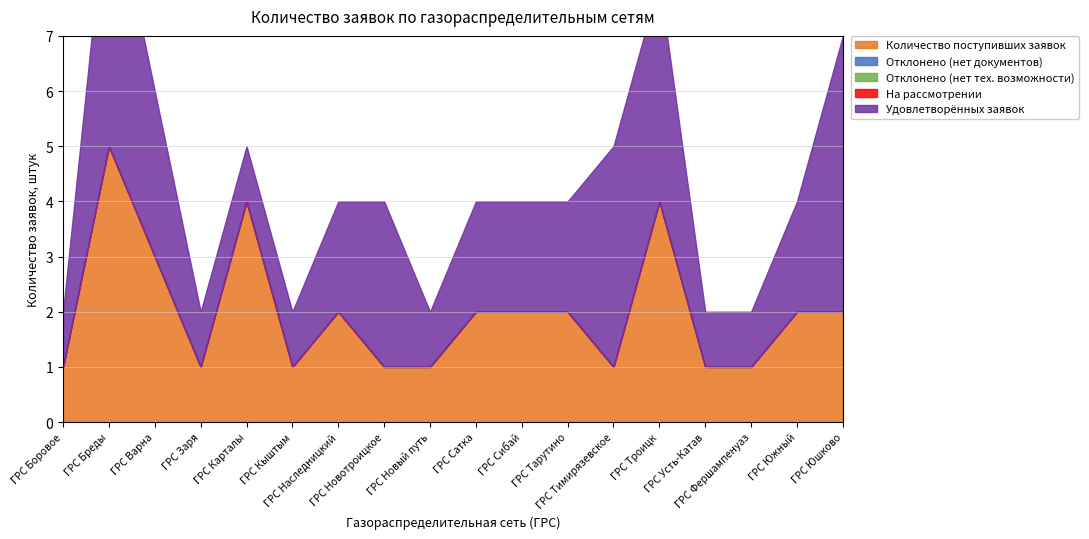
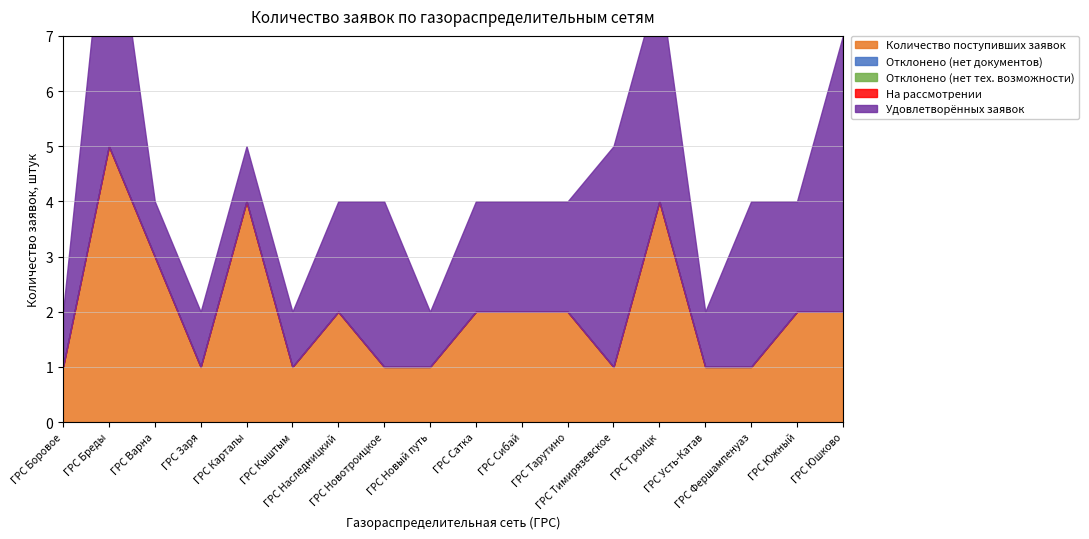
  {
    "На рассмотрении": {
      "ГРС Боровое": 1,
      "ГРС Бреды": 5,
      "ГРС Варна": 3,
      "ГРС Заря": 1,
      "ГРС Карталы": 4,
      "ГРС Кыштым": 1,
      "ГРС Наследницкий": 2,
      "ГРС Новотроицкое": 1,
      "ГРС Новый путь": 1,
      "ГРС Сатка": 2,
      "ГРС Сибай": 2,
      "ГРС Тарутино": 2,
      "ГРС Тимирязевское": 1,
      "ГРС Троицк": 4,
      "ГРС Усть-Катав": 1,
      "ГРС Фершампенуаз": 1,
      "ГРС Южный": 2,
      "ГРС Юшково": 2
    },
    "Удовлетворённых заявок": {
      "ГРС Боровое": 1,
-     "ГРС Варна": 3,
+     "ГРС Варна": 1,
      "ГРС Заря": 1,
      "ГРС Карталы": 1,
      "ГРС Кыштым": 1,
      "ГРС Наследницкий": 2,
      "ГРС Новотроицкое": 3,
      "ГРС Новый путь": 1,
      "ГРС Сатка": 2,
      "ГРС Сибай": 2,
      "ГРС Тарутино": 2,
      "ГРС Тимирязевское": 4,
      "ГРС Усть-Катав": 1,
-     "ГРС Фершампенуаз": 1,
+     "ГРС Фершампенуаз": 3,
      "ГРС Южный": 2,
      "ГРС Юшково": 5
    }
  }
